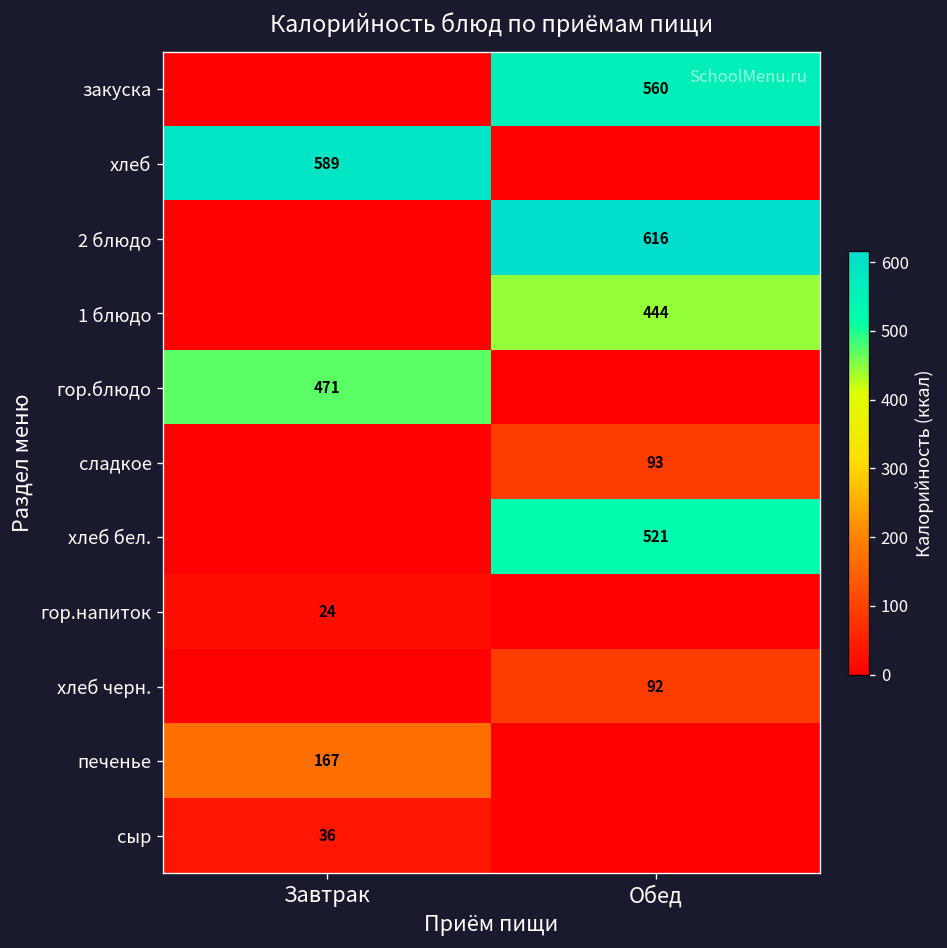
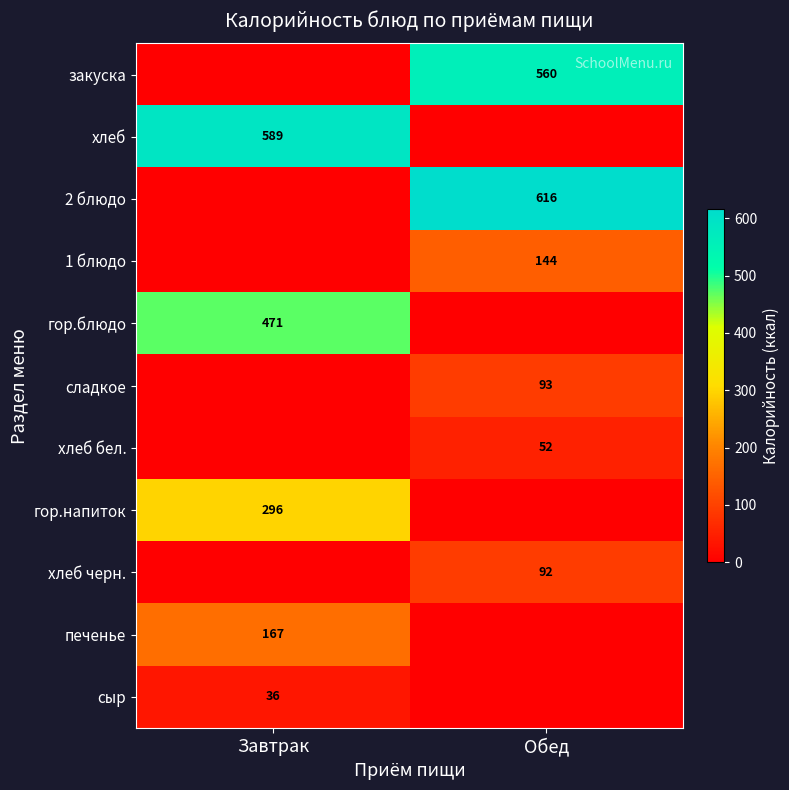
  {
    "хлеб": {
      "Завтрак": 589
    },
    "2 блюдо": {
      "Обед": 616
    },
    "1 блюдо": {
-     "Обед": 444
+     "Обед": 144
    },
    "гор.блюдо": {
      "Завтрак": 471
    },
    "сладкое": {
      "Обед": 93
    },
    "хлеб бел.": {
-     "Обед": 521
+     "Обед": 52
    },
    "гор.напиток": {
-     "Завтрак": 24
+     "Завтрак": 296
    },
    "хлеб черн.": {
      "Обед": 92
    },
    "печенье": {
      "Завтрак": 167
    },
    "сыр": {
      "Завтрак": 36
    }
  }
